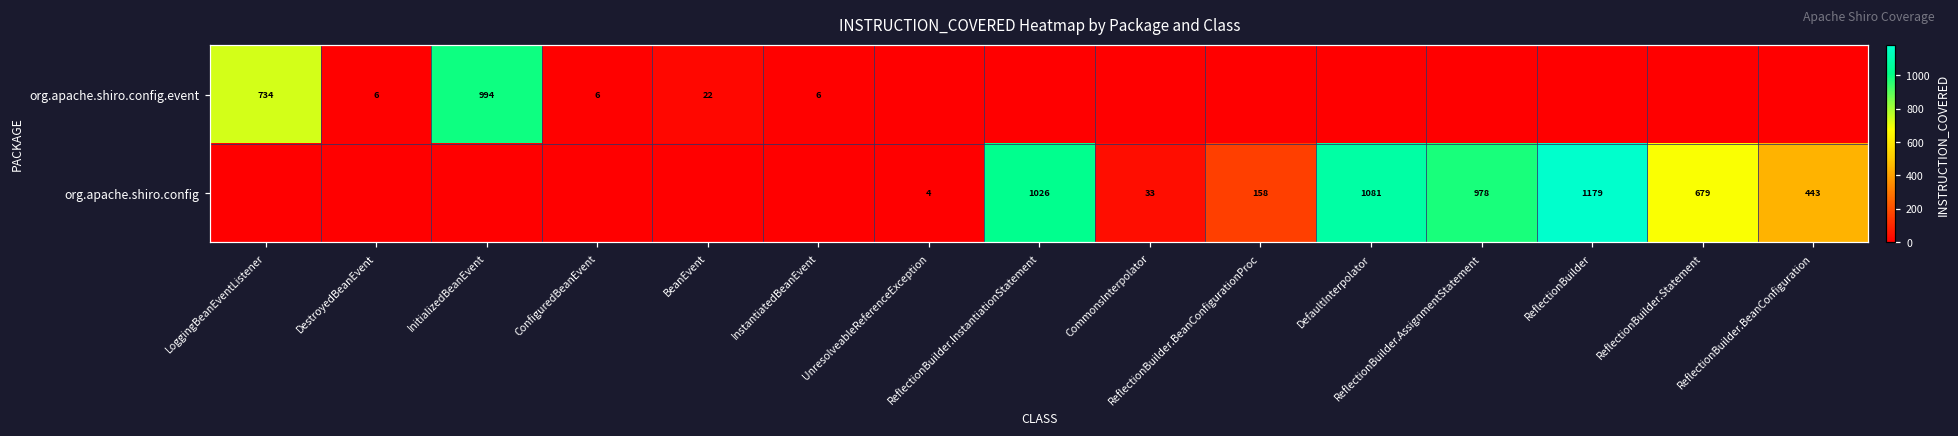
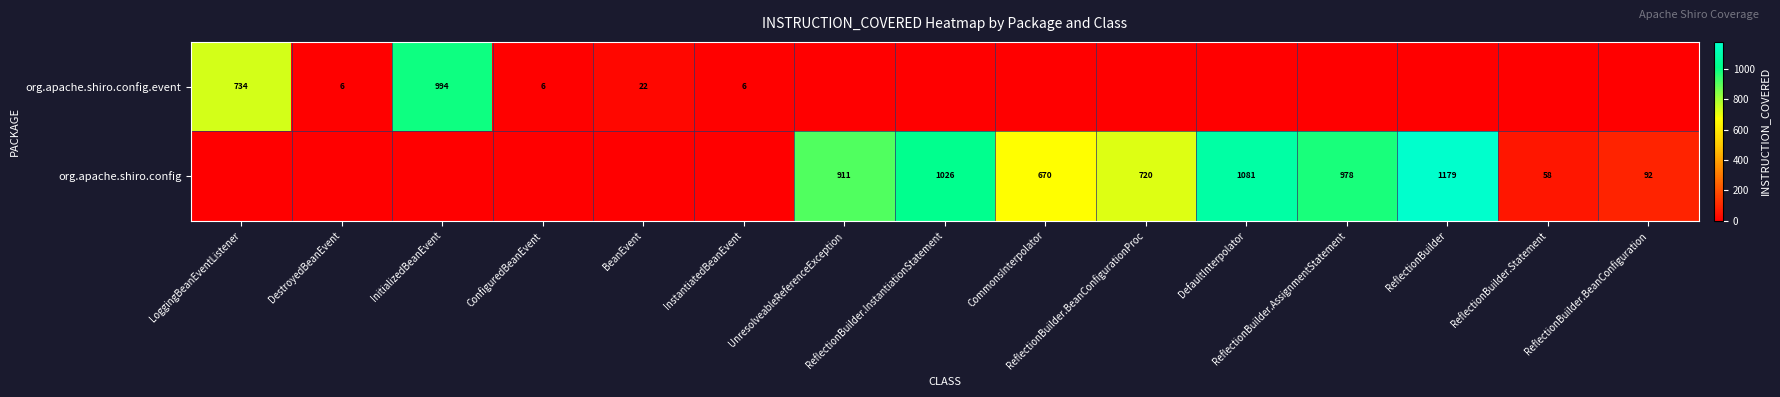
  {
    "org.apache.shiro.config.event": {
      "LoggingBeanEventListener": 734,
      "DestroyedBeanEvent": 6,
      "InitializedBeanEvent": 994,
      "ConfiguredBeanEvent": 6,
      "BeanEvent": 22,
      "InstantiatedBeanEvent": 6
    },
    "org.apache.shiro.config": {
-     "UnresolveableReferenceException": 4,
+     "UnresolveableReferenceException": 911,
      "ReflectionBuilder.InstantiationStatement": 1026,
-     "CommonsInterpolator": 33,
-     "ReflectionBuilder.BeanConfigurationProc": 158,
+     "CommonsInterpolator": 670,
+     "ReflectionBuilder.BeanConfigurationProc": 720,
      "DefaultInterpolator": 1081,
      "ReflectionBuilder.AssignmentStatement": 978,
      "ReflectionBuilder": 1179,
-     "ReflectionBuilder.Statement": 679,
-     "ReflectionBuilder.BeanConfiguration": 443
+     "ReflectionBuilder.Statement": 58,
+     "ReflectionBuilder.BeanConfiguration": 92
    }
  }
